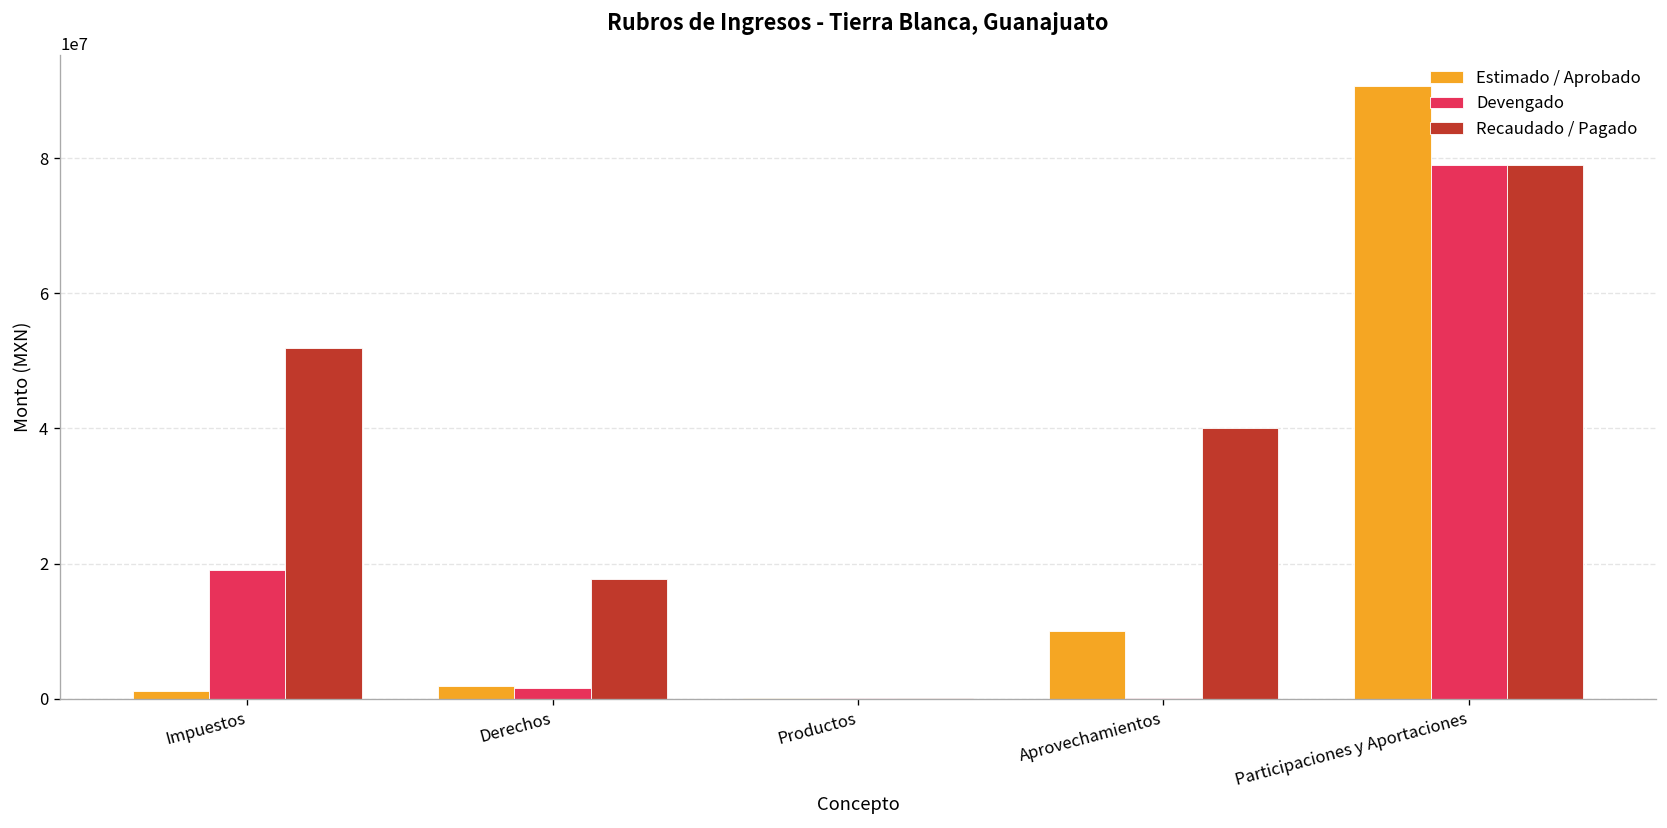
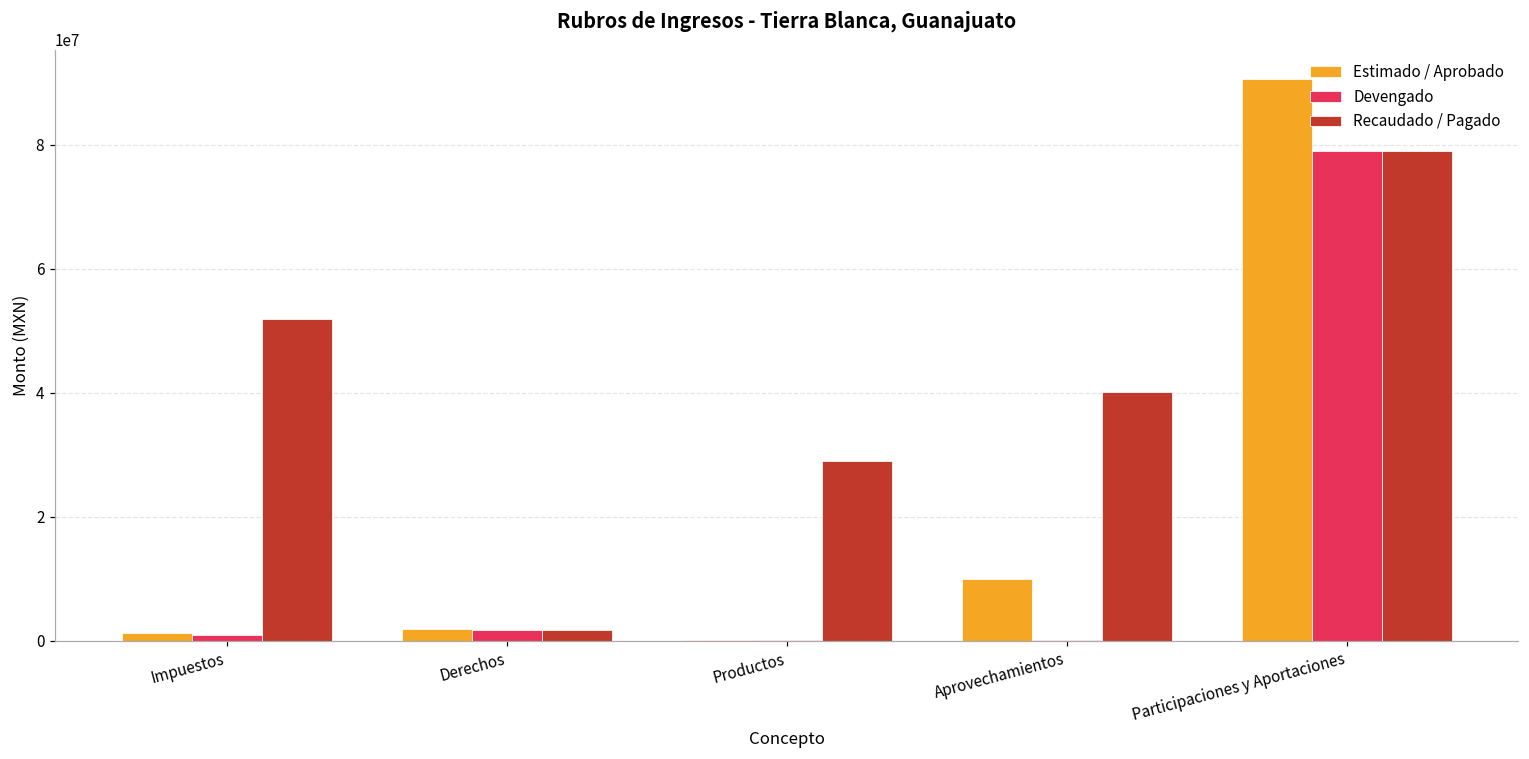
  {
    "Estimado / Aprobado": {
      "Impuestos": 1000000,
      "Derechos": 2000000,
      "Aprovechamientos": 10000000,
      "Participaciones y Aportaciones": 91000000
    },
    "Devengado": {
-     "Impuestos": 19000000,
+     "Impuestos": 1000000,
      "Derechos": 2000000,
      "Participaciones y Aportaciones": 79000000
    },
    "Recaudado / Pagado": {
      "Impuestos": 52000000,
-     "Derechos": 18000000,
-     "Productos": 0,
+     "Derechos": 2000000,
+     "Productos": 29000000,
      "Aprovechamientos": 40000000,
      "Participaciones y Aportaciones": 79000000
    }
  }
